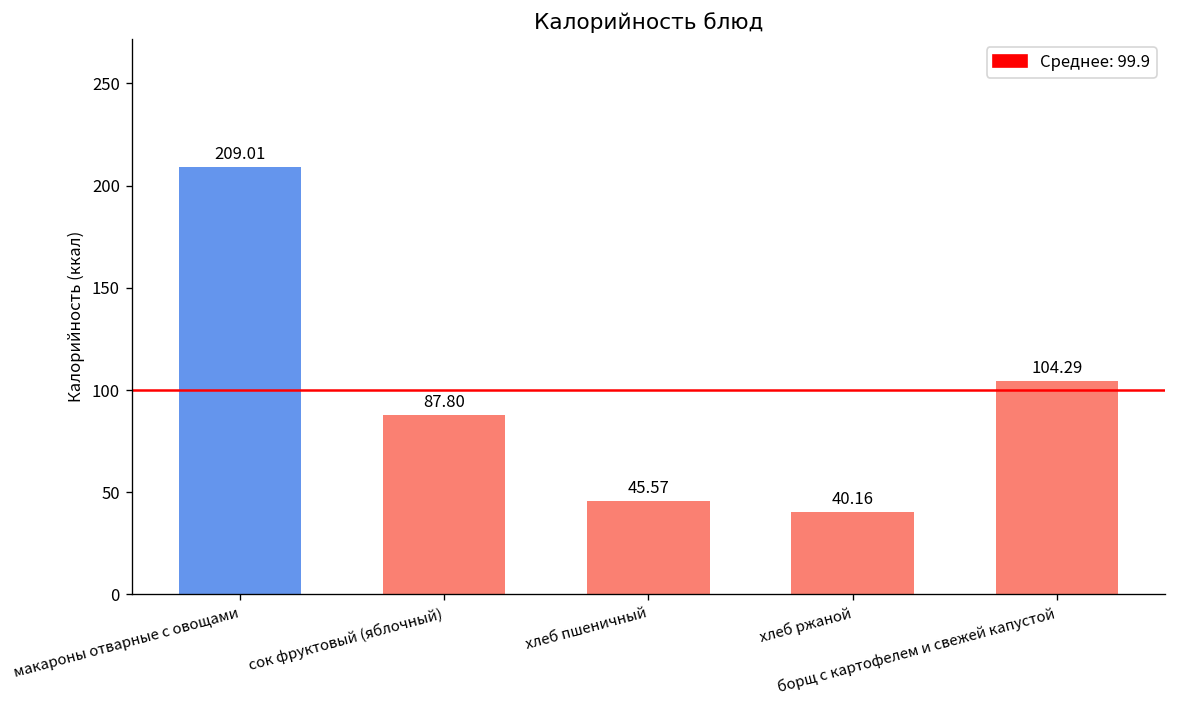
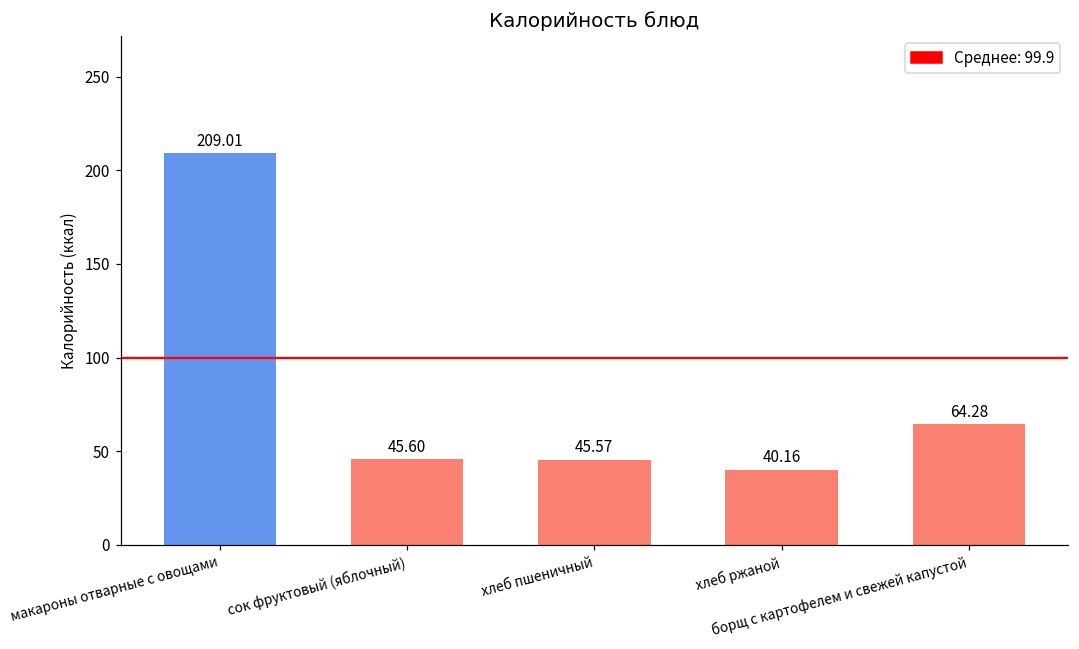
  {
    "макароны отварные с овощами": 209.01,
-   "сок фруктовый (яблочный)": 87.80,
+   "сок фруктовый (яблочный)": 45.60,
    "хлеб пшеничный": 45.57,
    "хлеб ржаной": 40.16,
-   "борщ с картофелем и свежей капустой": 104.29
+   "борщ с картофелем и свежей капустой": 64.28
  }
